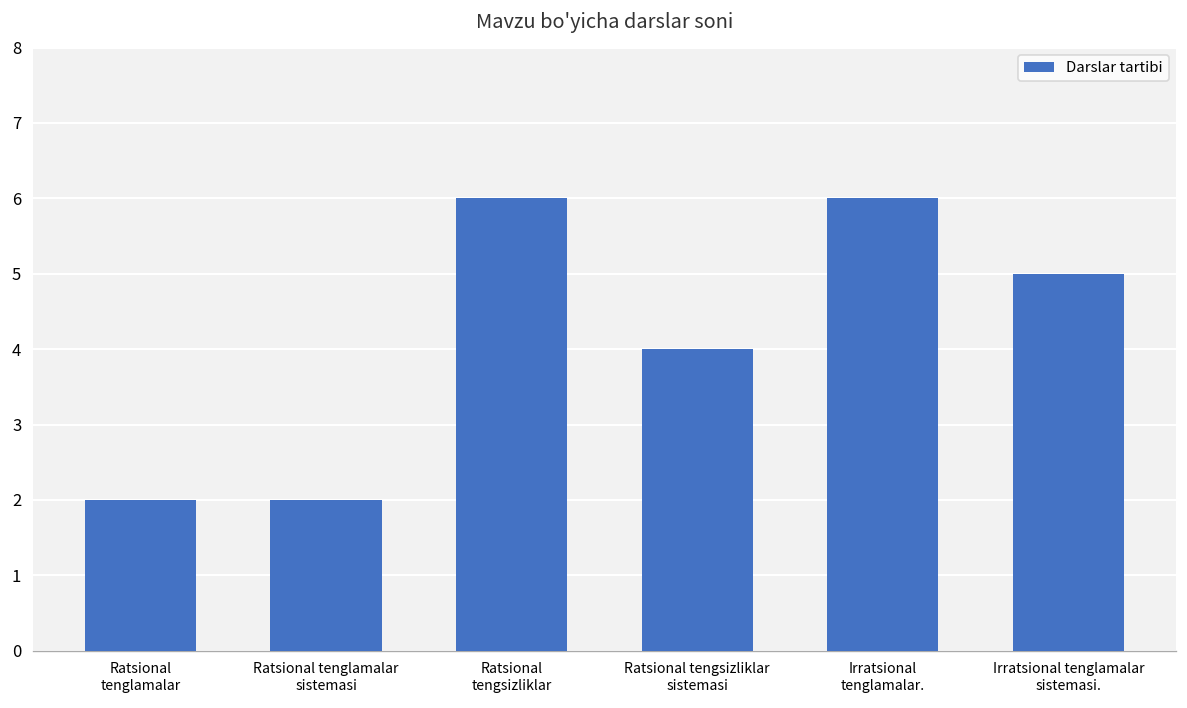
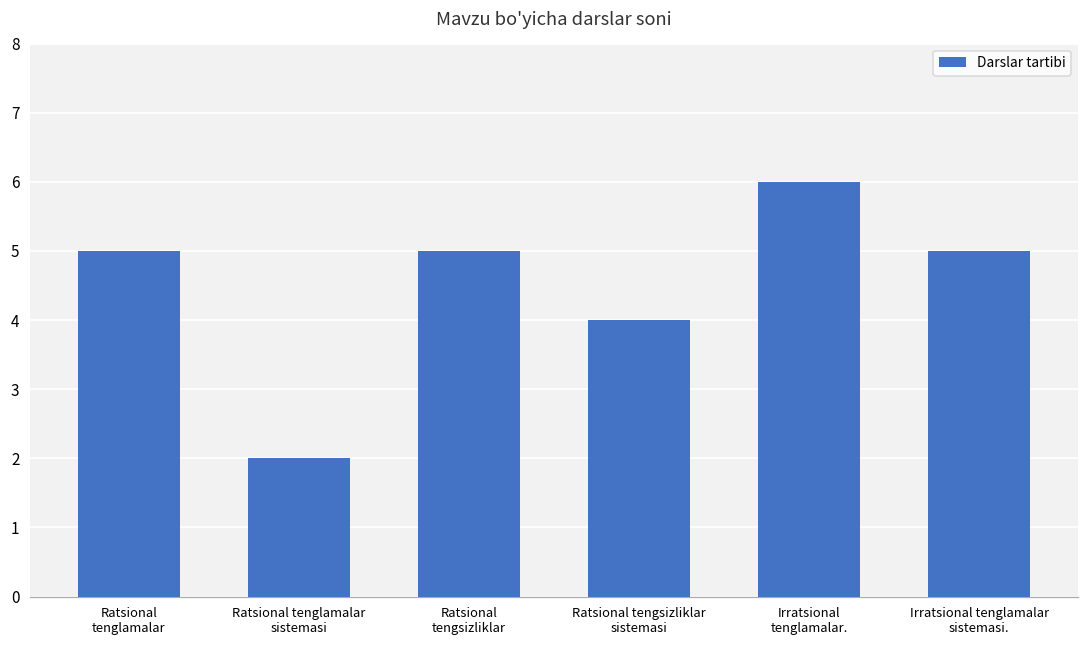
  {
-   "Ratsional tenglamalar": 2,
+   "Ratsional tenglamalar": 5,
    "Ratsional tenglamalar sistemasi": 2,
-   "Ratsional tengsizliklar": 6,
+   "Ratsional tengsizliklar": 5,
    "Ratsional tengsizliklar sistemasi": 4,
    "Irratsional tenglamalar.": 6,
    "Irratsional tenglamalar sistemasi.": 5
  }
